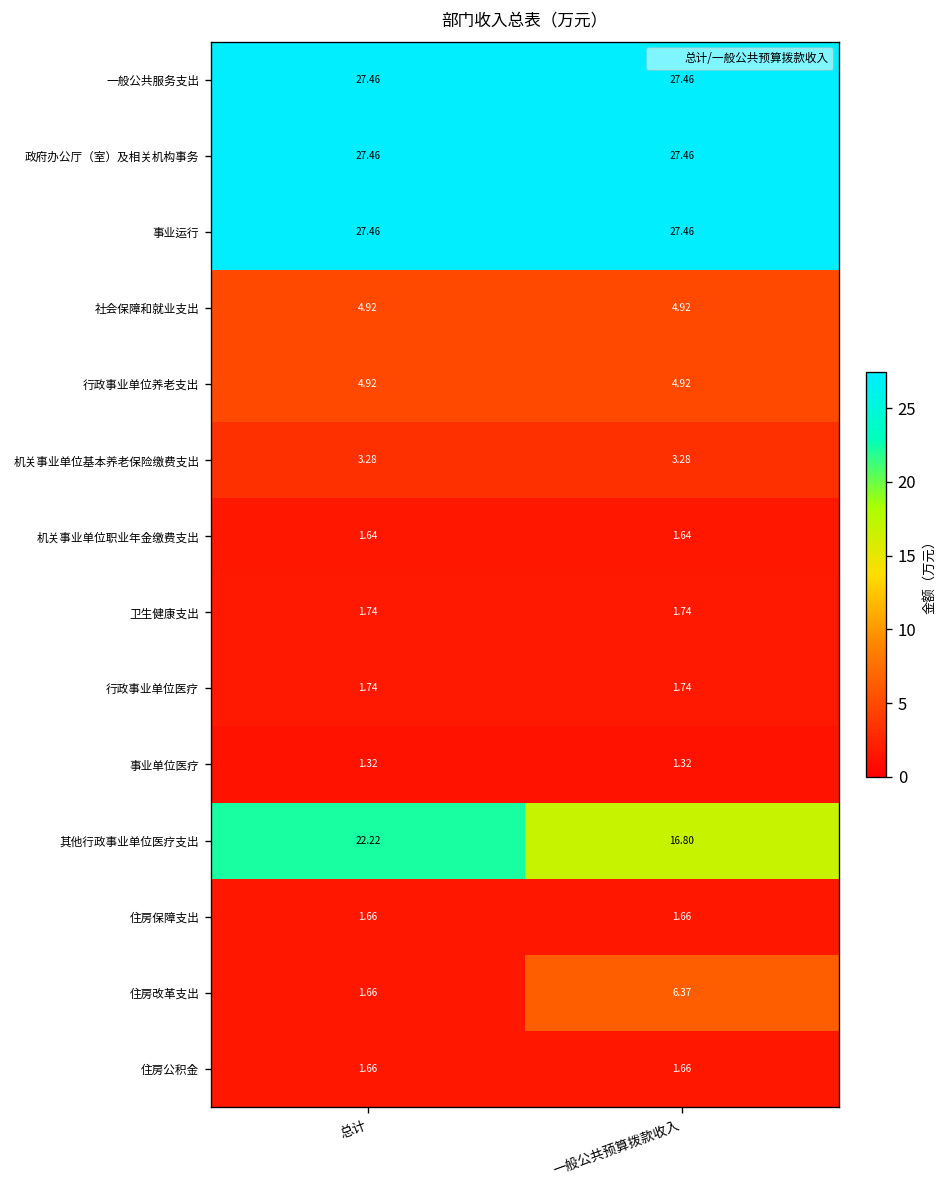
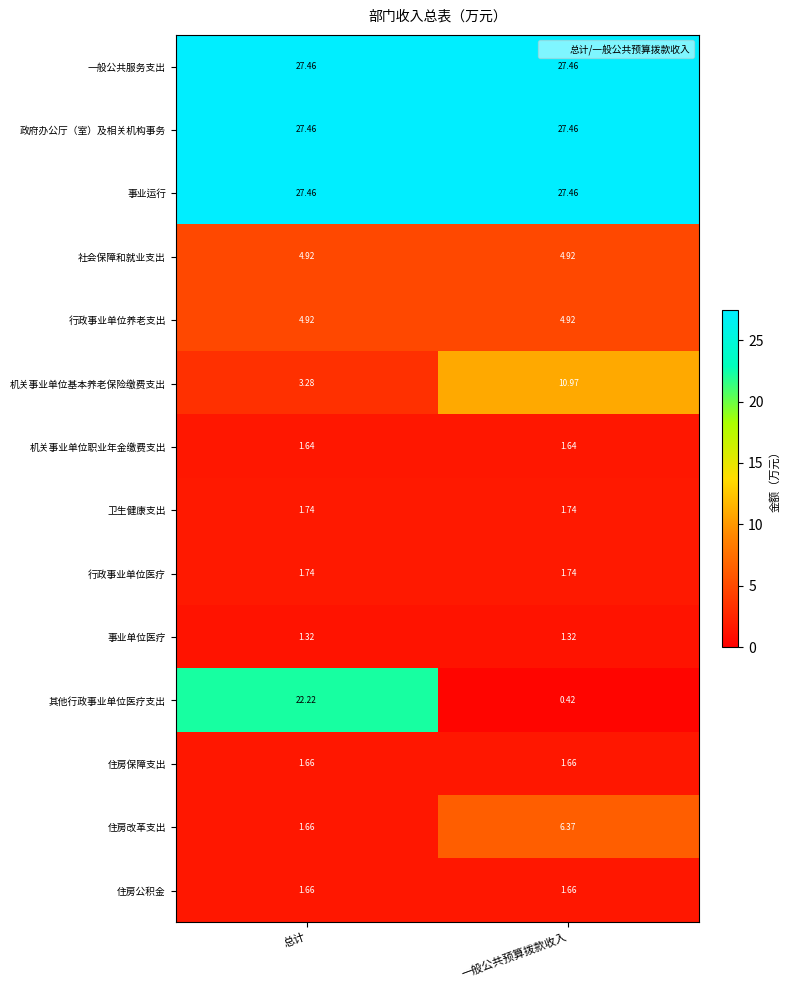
  {
    "一般公共服务支出": {
      "总计": 27.46,
      "一般公共预算拨款收入": 27.46
    },
    "政府办公厅（室）及相关机构事务": {
      "总计": 27.46,
      "一般公共预算拨款收入": 27.46
    },
    "事业运行": {
      "总计": 27.46,
      "一般公共预算拨款收入": 27.46
    },
    "社会保障和就业支出": {
      "总计": 4.92,
      "一般公共预算拨款收入": 4.92
    },
    "行政事业单位养老支出": {
      "总计": 4.92,
      "一般公共预算拨款收入": 4.92
    },
    "机关事业单位基本养老保险缴费支出": {
      "总计": 3.28,
-     "一般公共预算拨款收入": 3.28
+     "一般公共预算拨款收入": 10.97
    },
    "机关事业单位职业年金缴费支出": {
      "总计": 1.64,
      "一般公共预算拨款收入": 1.64
    },
    "卫生健康支出": {
      "总计": 1.74,
      "一般公共预算拨款收入": 1.74
    },
    "行政事业单位医疗": {
      "总计": 1.74,
      "一般公共预算拨款收入": 1.74
    },
    "事业单位医疗": {
      "总计": 1.32,
      "一般公共预算拨款收入": 1.32
    },
    "其他行政事业单位医疗支出": {
      "总计": 22.22,
-     "一般公共预算拨款收入": 16.80
+     "一般公共预算拨款收入": 0.42
    },
    "住房保障支出": {
      "总计": 1.66,
      "一般公共预算拨款收入": 1.66
    },
    "住房改革支出": {
      "总计": 1.66,
      "一般公共预算拨款收入": 6.37
    },
    "住房公积金": {
      "总计": 1.66,
      "一般公共预算拨款收入": 1.66
    }
  }
